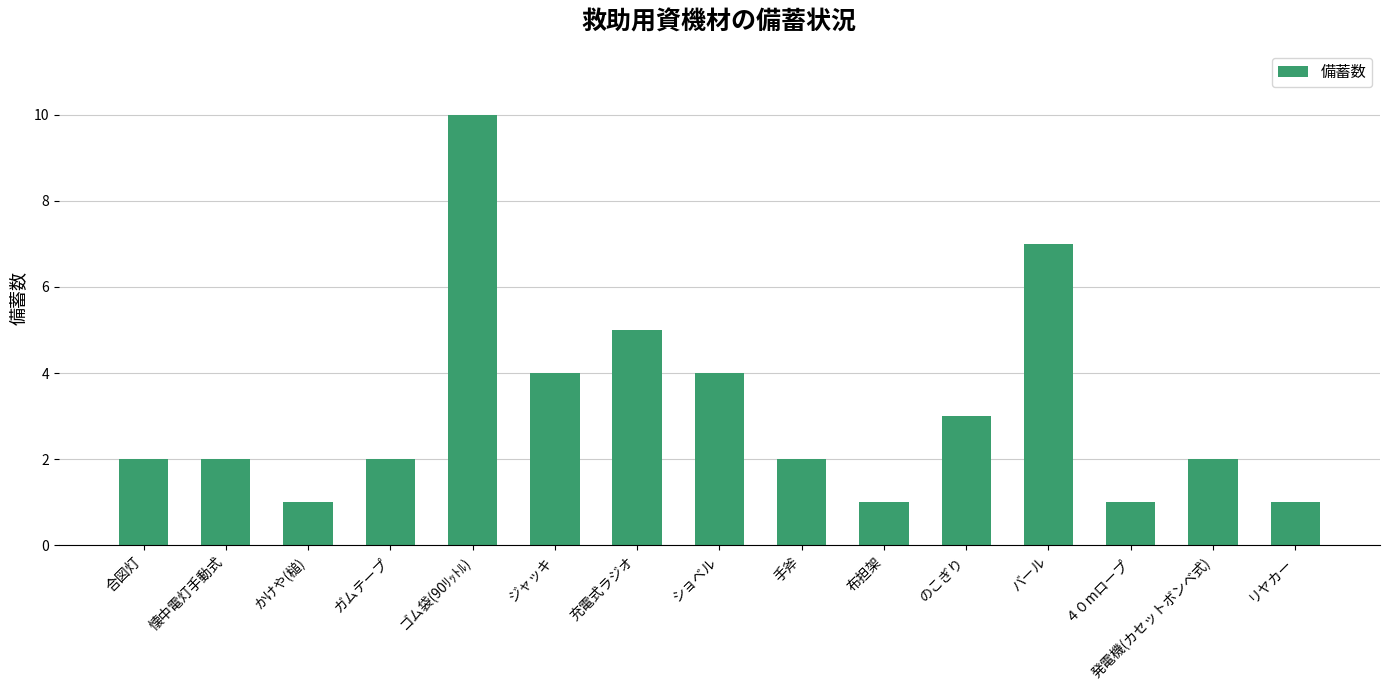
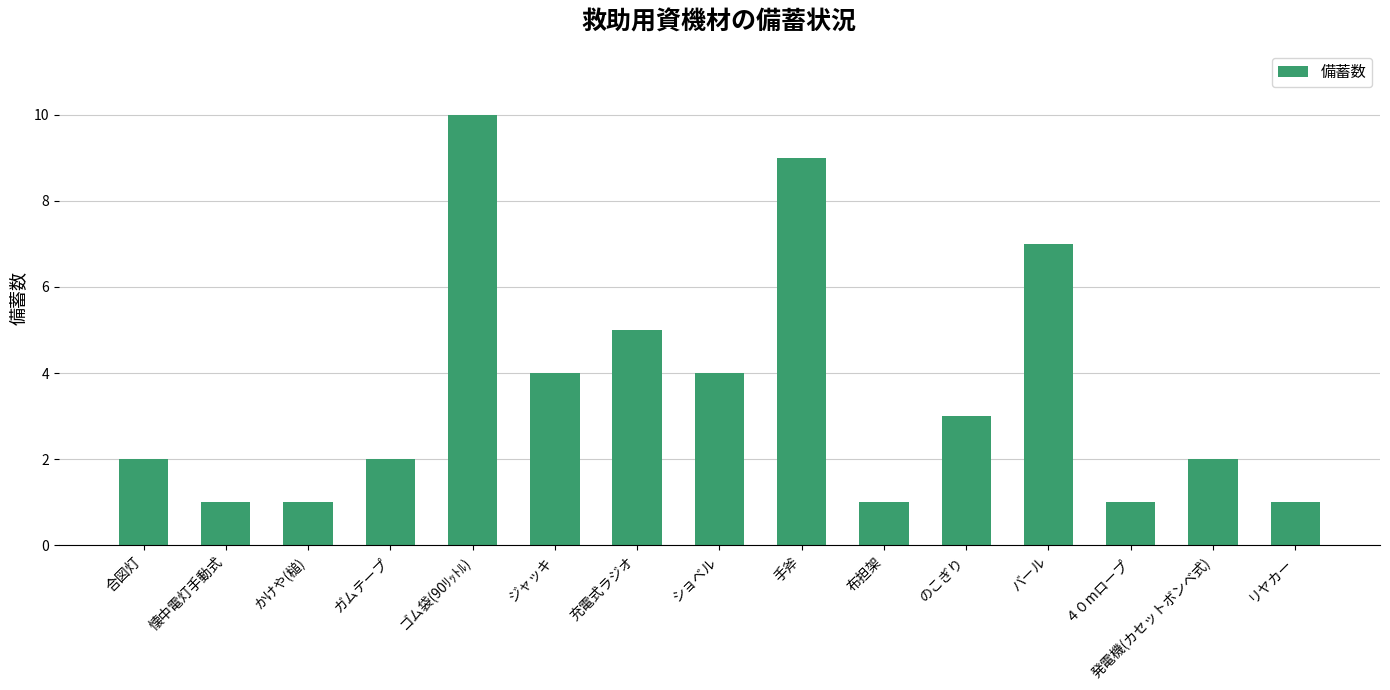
  {
    "合図灯": 2,
-   "懐中電灯手動式": 2,
+   "懐中電灯手動式": 1,
    "かけや(槌)": 1,
    "ガムテープ": 2,
    "ゴム袋(90ﾘｯﾄﾙ)": 10,
    "ジャッキ": 4,
    "充電式ラジオ": 5,
    "ショベル": 4,
-   "手斧": 2,
+   "手斧": 9,
    "布担架": 1,
    "のこぎり": 3,
    "バール": 7,
    "４０mロープ": 1,
    "発電機(カセットボンベ式)": 2,
    "リヤカー": 1
  }
